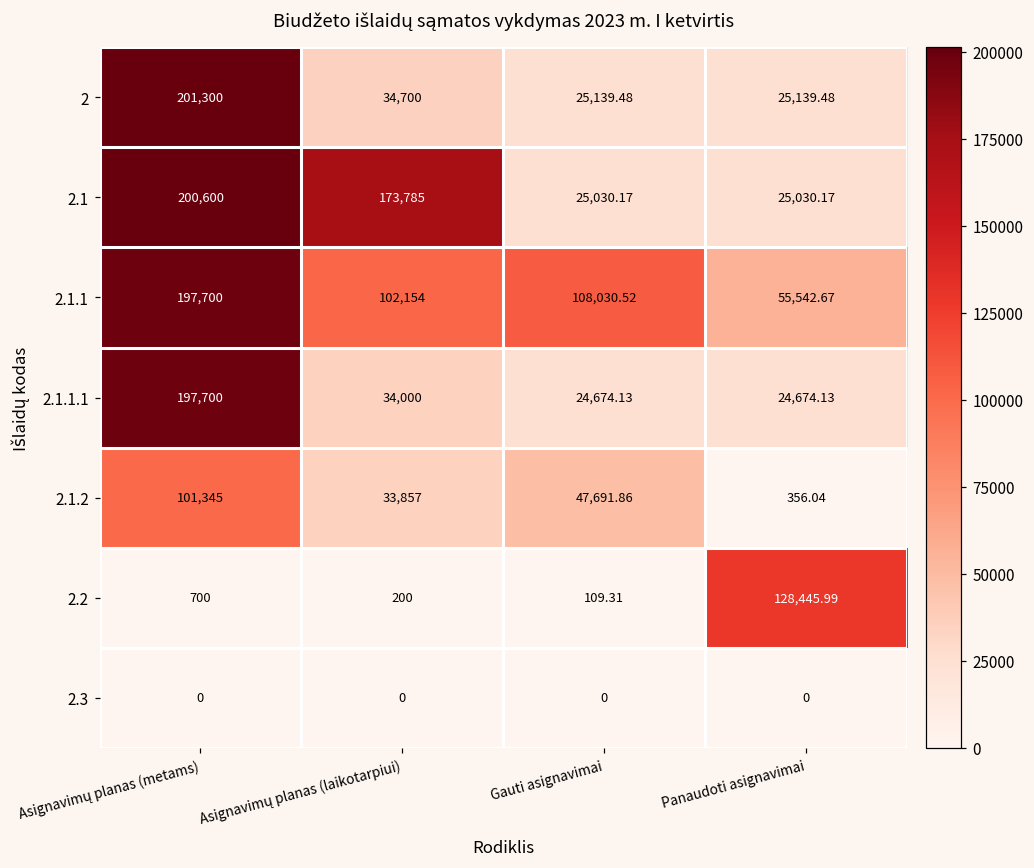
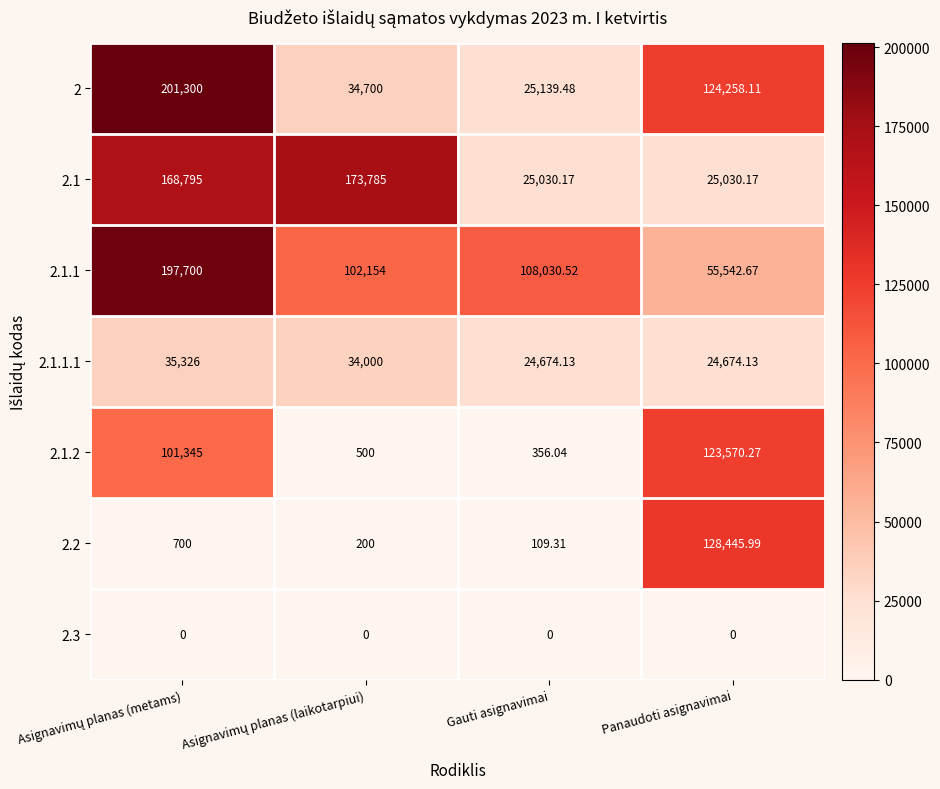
  {
    "2": {
      "Asignavimų planas (metams)": "201,300",
      "Asignavimų planas (laikotarpiui)": "34,700",
      "Gauti asignavimai": "25,139.48",
-     "Panaudoti asignavimai": "25,139.48"
+     "Panaudoti asignavimai": "124,258.11"
    },
    "2.1": {
-     "Asignavimų planas (metams)": "200,600",
+     "Asignavimų planas (metams)": "168,795",
      "Asignavimų planas (laikotarpiui)": "173,785",
      "Gauti asignavimai": "25,030.17",
      "Panaudoti asignavimai": "25,030.17"
    },
    "2.1.1": {
      "Asignavimų planas (metams)": "197,700",
      "Asignavimų planas (laikotarpiui)": "102,154",
      "Gauti asignavimai": "108,030.52",
      "Panaudoti asignavimai": "55,542.67"
    },
    "2.1.1.1": {
-     "Asignavimų planas (metams)": "197,700",
+     "Asignavimų planas (metams)": "35,326",
      "Asignavimų planas (laikotarpiui)": "34,000",
      "Gauti asignavimai": "24,674.13",
      "Panaudoti asignavimai": "24,674.13"
    },
    "2.1.2": {
      "Asignavimų planas (metams)": "101,345",
-     "Asignavimų planas (laikotarpiui)": "33,857",
-     "Gauti asignavimai": "47,691.86",
-     "Panaudoti asignavimai": "356.04"
+     "Asignavimų planas (laikotarpiui)": "500",
+     "Gauti asignavimai": "356.04",
+     "Panaudoti asignavimai": "123,570.27"
    },
    "2.2": {
      "Asignavimų planas (metams)": "700",
      "Asignavimų planas (laikotarpiui)": "200",
      "Gauti asignavimai": "109.31",
      "Panaudoti asignavimai": "128,445.99"
    },
    "2.3": {
      "Asignavimų planas (metams)": "0",
      "Asignavimų planas (laikotarpiui)": "0",
      "Gauti asignavimai": "0",
      "Panaudoti asignavimai": "0"
    }
  }
